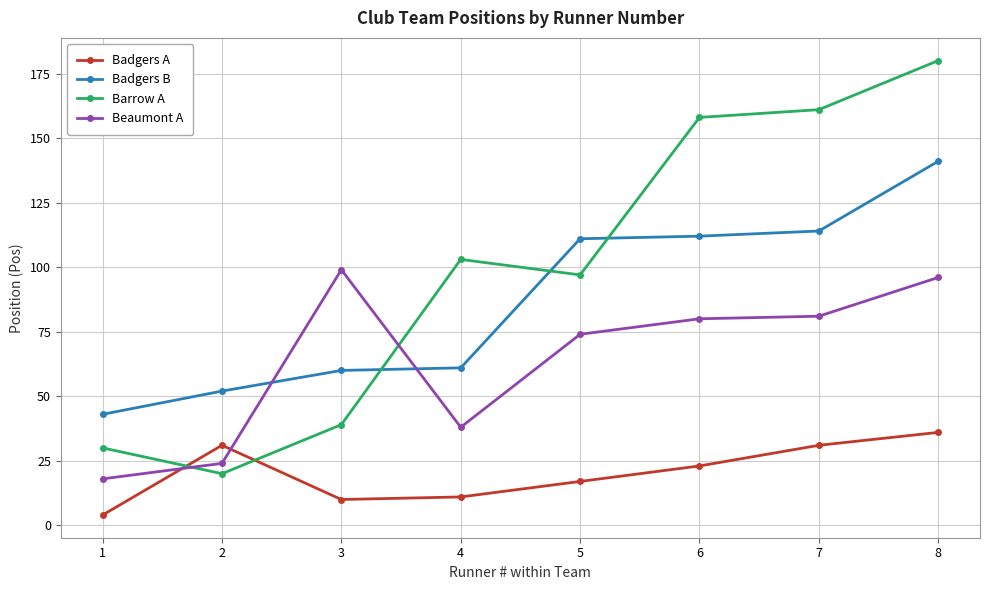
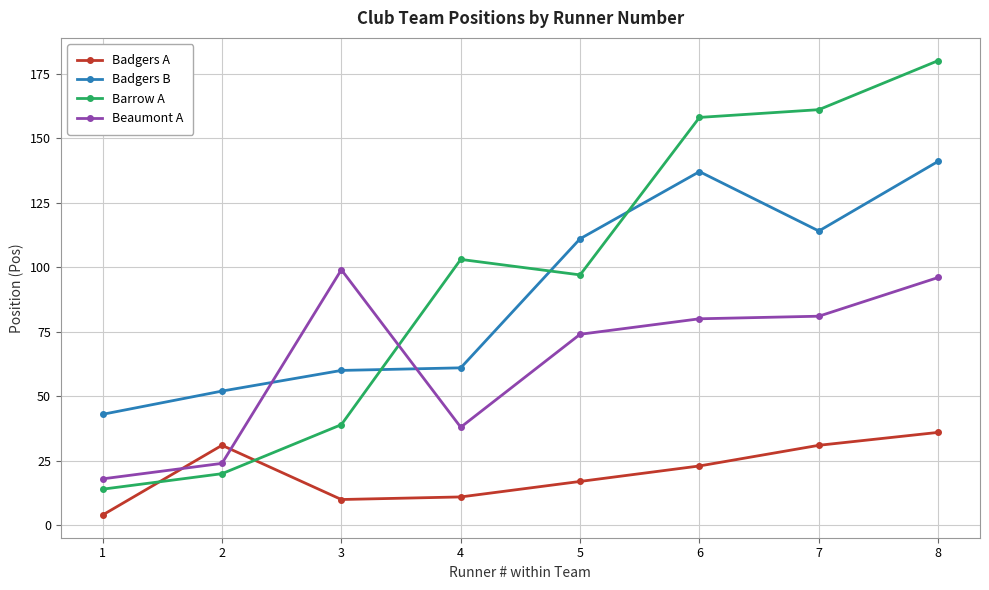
  {
    "Badgers A": {
      "1": 4,
      "2": 31,
      "3": 10,
      "4": 11,
      "5": 17,
      "6": 23,
      "7": 31,
      "8": 36
    },
    "Badgers B": {
      "1": 43,
      "2": 52,
      "3": 60,
      "4": 61,
      "5": 111,
-     "6": 112,
+     "6": 137,
      "7": 114,
      "8": 141
    },
    "Barrow A": {
-     "1": 30,
+     "1": 14,
      "2": 20,
      "3": 39,
      "4": 103,
      "5": 97,
      "6": 158,
      "7": 161,
      "8": 180
    },
    "Beaumont A": {
      "1": 18,
      "2": 24,
      "3": 99,
      "4": 38,
      "5": 74,
      "6": 80,
      "7": 81,
      "8": 96
    }
  }
